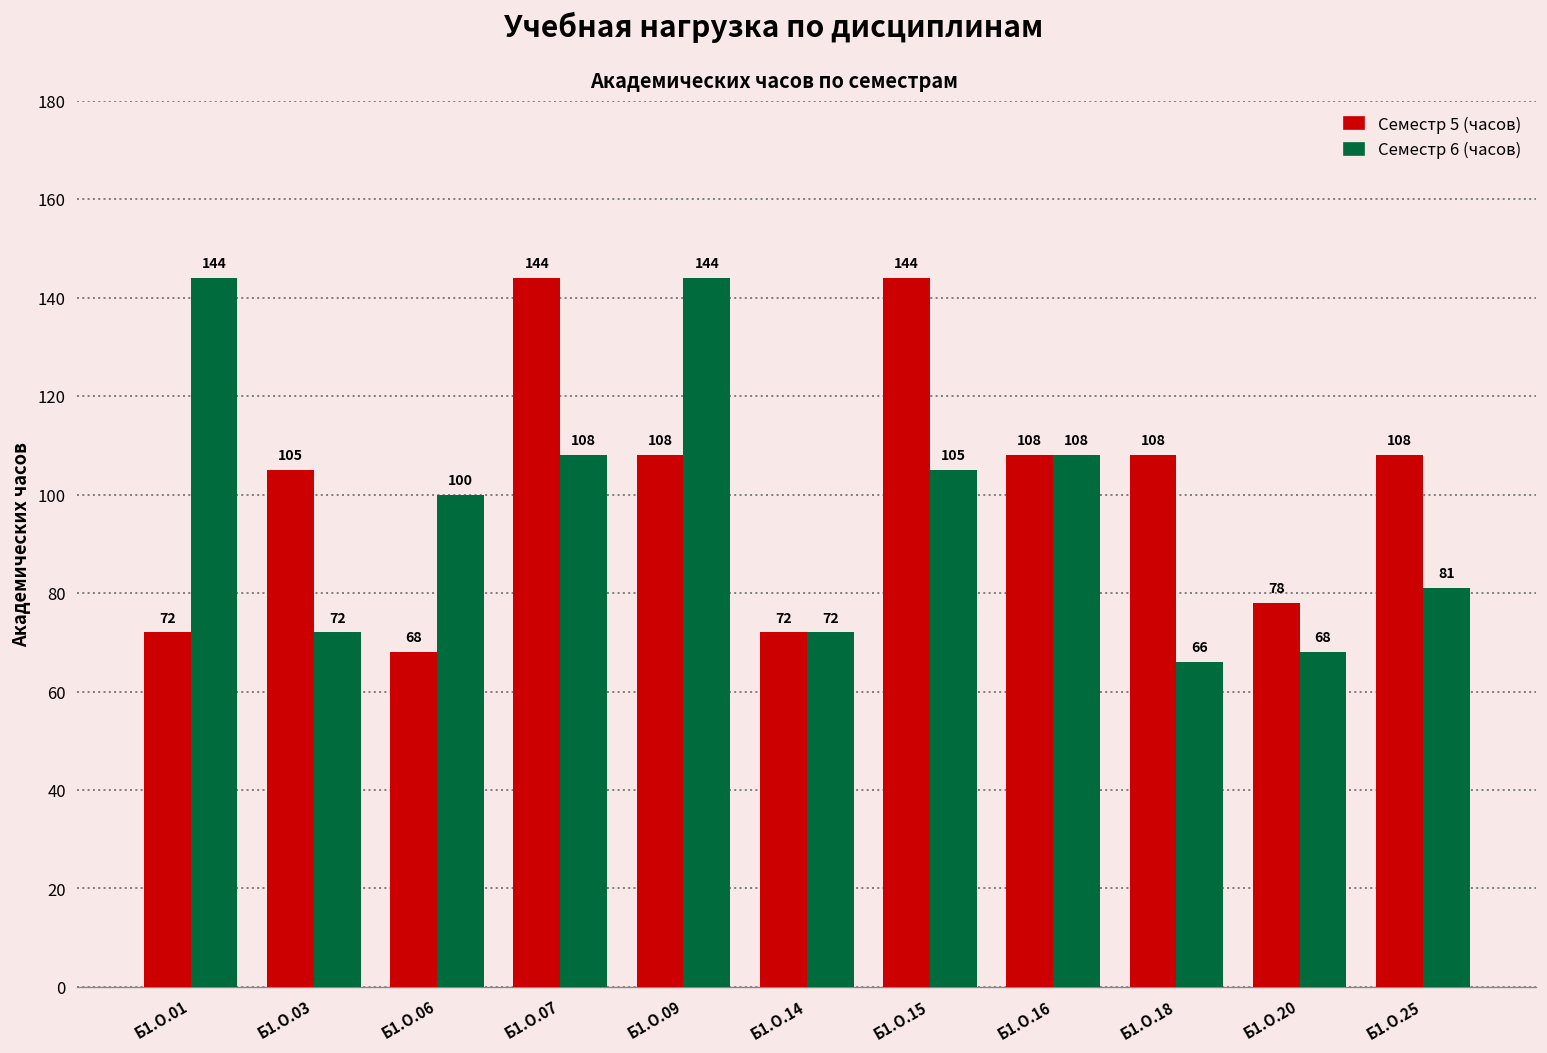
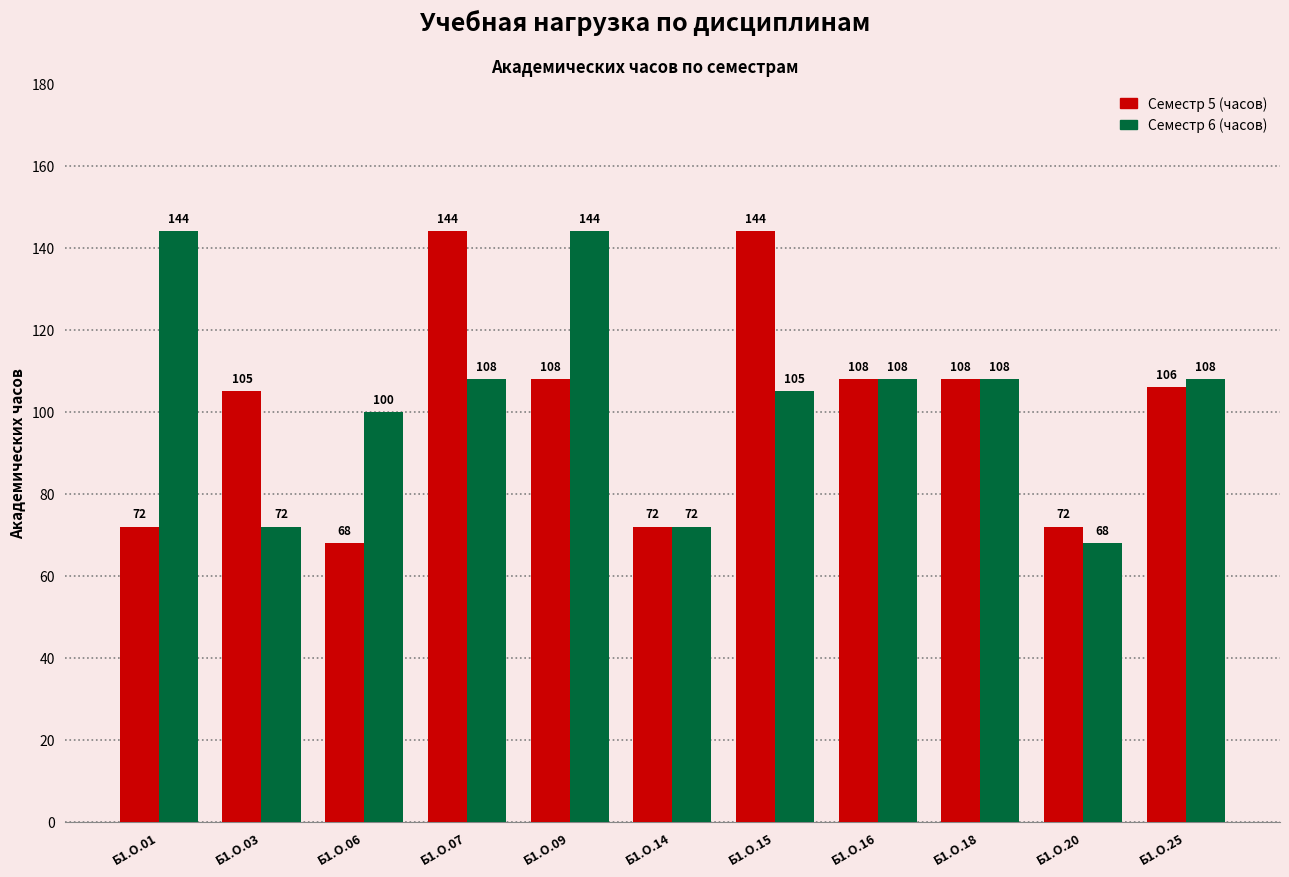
  {
    "Семестр 5 (часов)": {
      "Б1.О.01": 72,
      "Б1.О.03": 105,
      "Б1.О.06": 68,
      "Б1.О.07": 144,
      "Б1.О.09": 108,
      "Б1.О.14": 72,
      "Б1.О.15": 144,
      "Б1.О.16": 108,
      "Б1.О.18": 108,
-     "Б1.О.20": 78,
-     "Б1.О.25": 108
+     "Б1.О.20": 72,
+     "Б1.О.25": 106
    },
    "Семестр 6 (часов)": {
      "Б1.О.01": 144,
      "Б1.О.03": 72,
      "Б1.О.06": 100,
      "Б1.О.07": 108,
      "Б1.О.09": 144,
      "Б1.О.14": 72,
      "Б1.О.15": 105,
      "Б1.О.16": 108,
-     "Б1.О.18": 66,
+     "Б1.О.18": 108,
      "Б1.О.20": 68,
-     "Б1.О.25": 81
+     "Б1.О.25": 108
    }
  }
